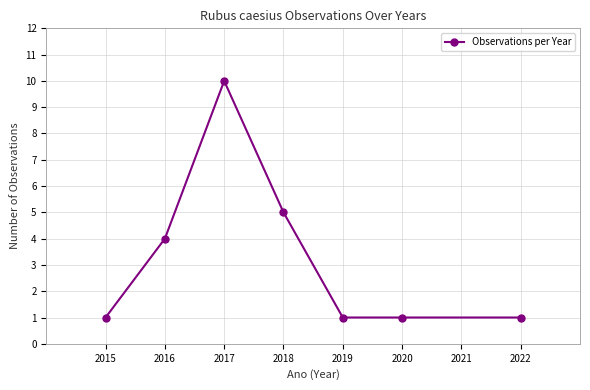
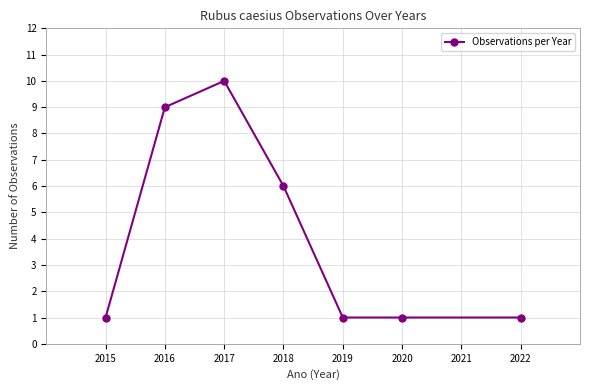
  {
    "2015": 1,
-   "2016": 4,
+   "2016": 9,
    "2017": 10,
-   "2018": 5,
+   "2018": 6,
    "2019": 1,
    "2020": 1,
    "2022": 1
  }
